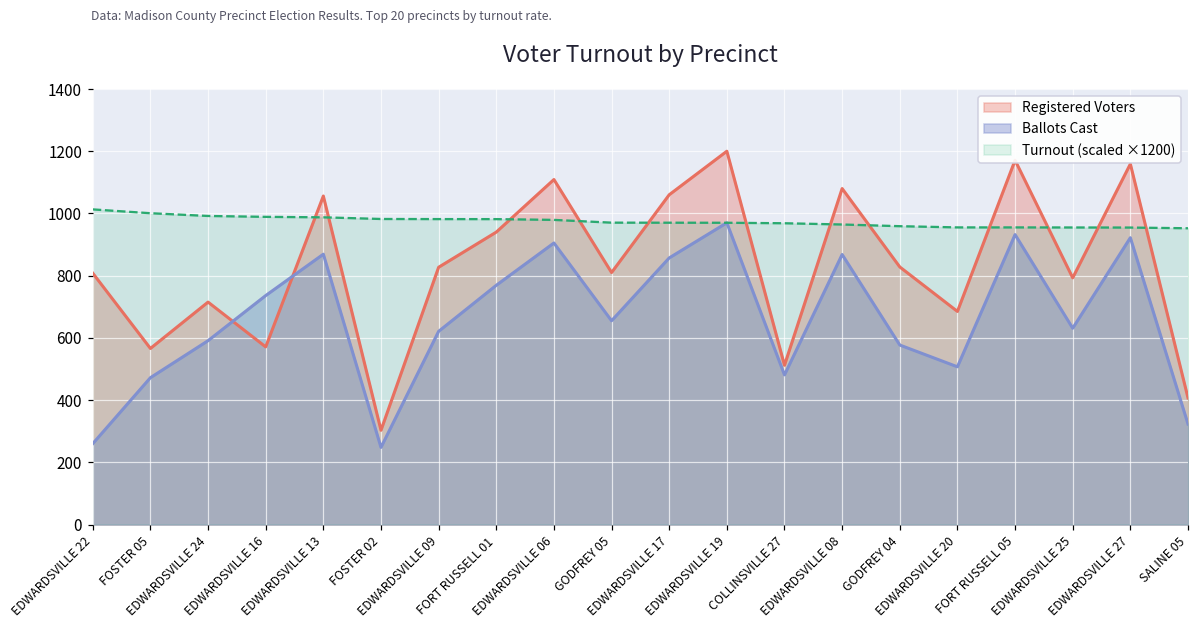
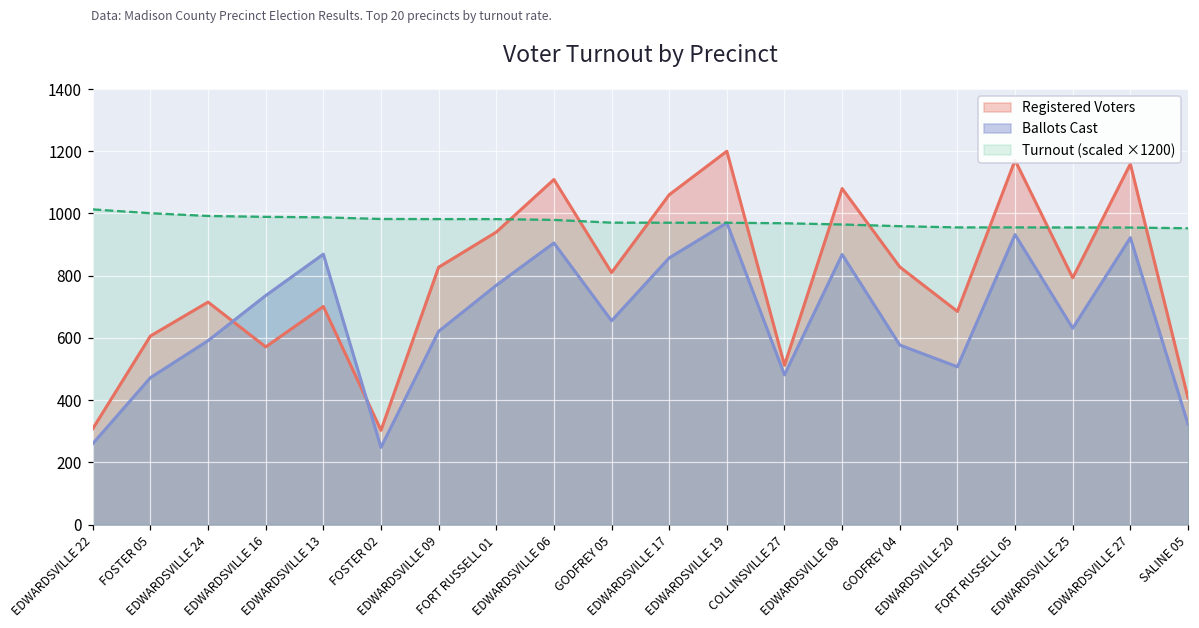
  {
    "Registered Voters": {
-     "EDWARDSVILLE 22": 810,
-     "FOSTER 05": 570,
+     "EDWARDSVILLE 22": 310,
+     "FOSTER 05": 610,
      "EDWARDSVILLE 24": 720,
      "EDWARDSVILLE 16": 570,
-     "EDWARDSVILLE 13": 1060,
+     "EDWARDSVILLE 13": 700,
      "FOSTER 02": 300,
      "EDWARDSVILLE 09": 830,
      "FORT RUSSELL 01": 940,
      "EDWARDSVILLE 06": 1110,
      "GODFREY 05": 810,
      "EDWARDSVILLE 17": 1060,
      "EDWARDSVILLE 19": 1200,
      "COLLINSVILLE 27": 510,
      "EDWARDSVILLE 08": 1080,
      "GODFREY 04": 830,
      "EDWARDSVILLE 20": 690,
      "EDWARDSVILLE 25": 790,
      "EDWARDSVILLE 27": 1160,
      "SALINE 05": 410
    }
  }
